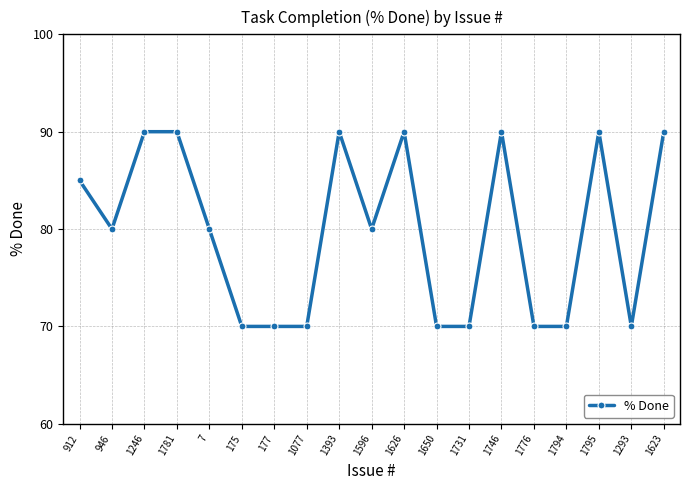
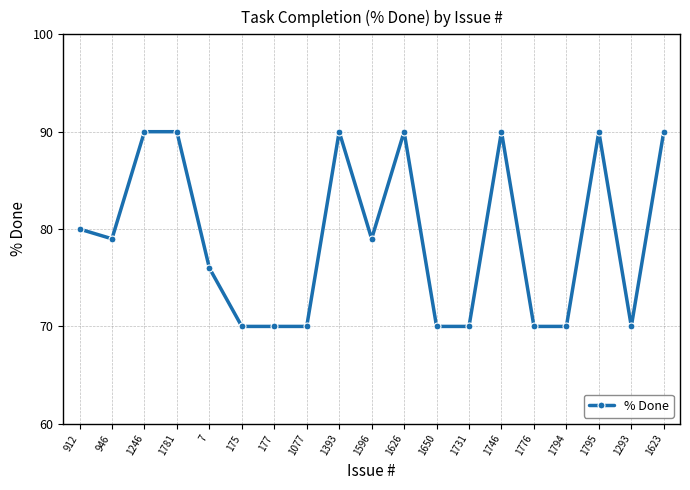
  {
-   "912": 85,
-   "946": 80,
+   "912": 80,
+   "946": 79,
    "1246": 90,
    "1781": 90,
-   "7": 80,
+   "7": 76,
    "175": 70,
    "177": 70,
    "1077": 70,
    "1393": 90,
-   "1596": 80,
+   "1596": 79,
    "1626": 90,
    "1650": 70,
    "1731": 70,
    "1746": 90,
    "1776": 70,
    "1794": 70,
    "1795": 90,
    "1293": 70,
    "1623": 90
  }
